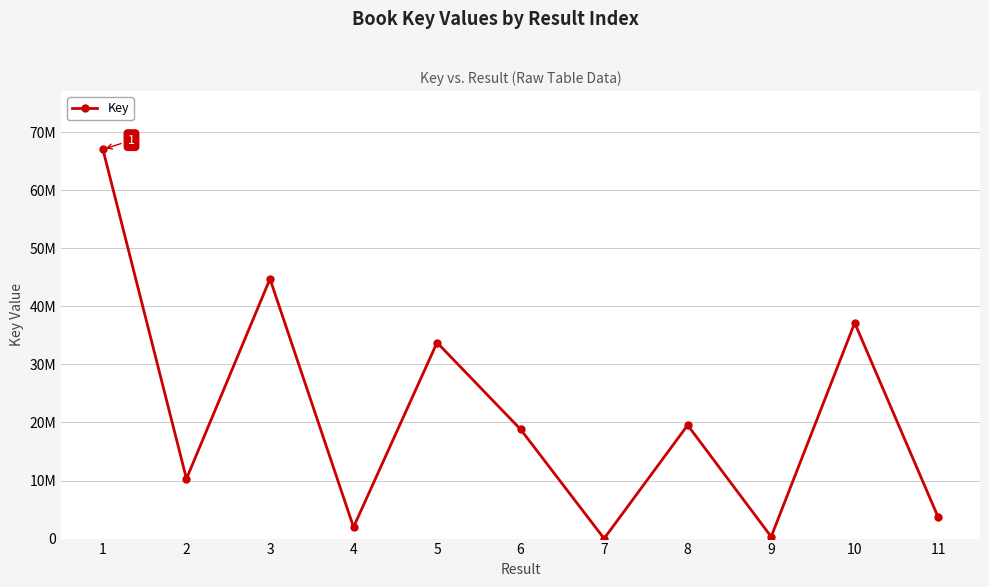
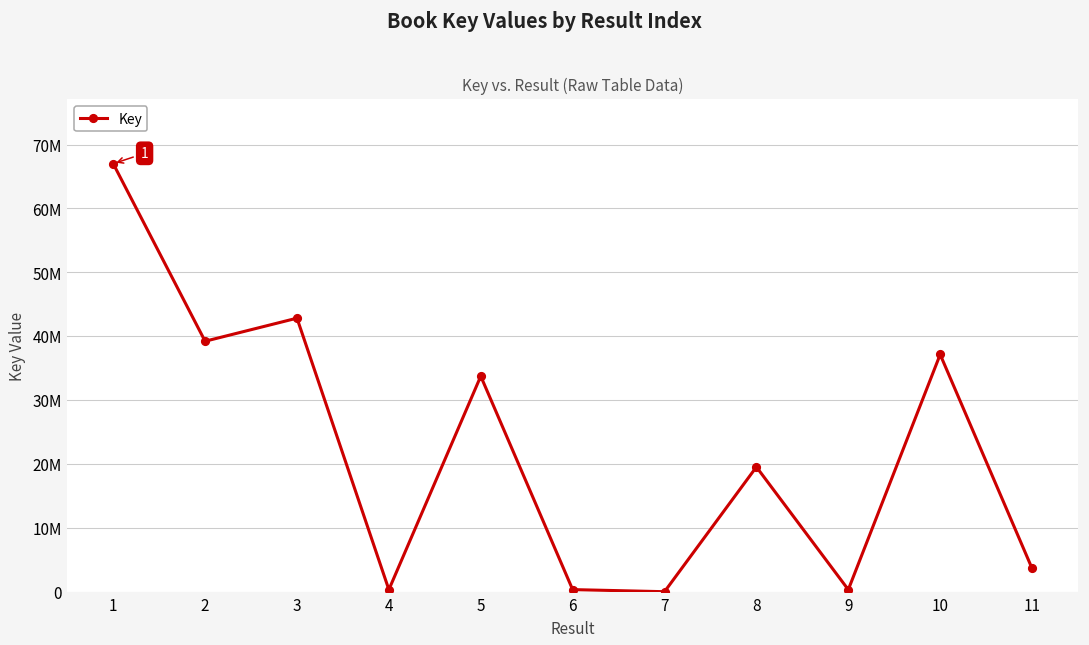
  {
-   "2": 10000000,
-   "3": 45000000,
-   "4": 2000000,
+   "2": 39000000,
+   "3": 43000000,
+   "4": 0,
    "5": 34000000,
-   "6": 19000000,
+   "6": 0,
    "7": 0,
    "8": 20000000,
    "9": 0,
    "10": 37000000,
    "11": 4000000
  }
